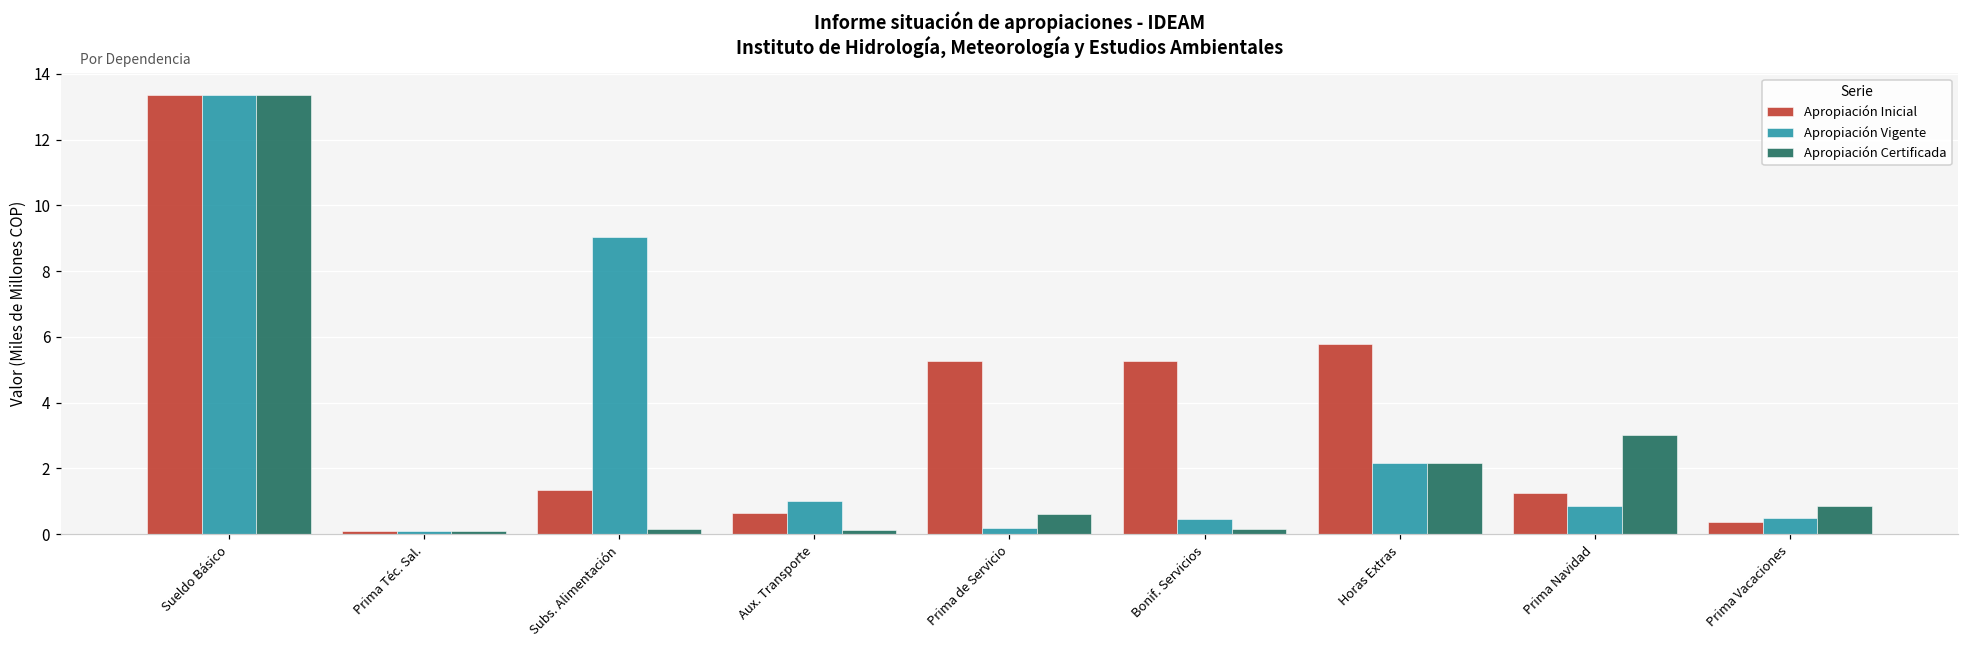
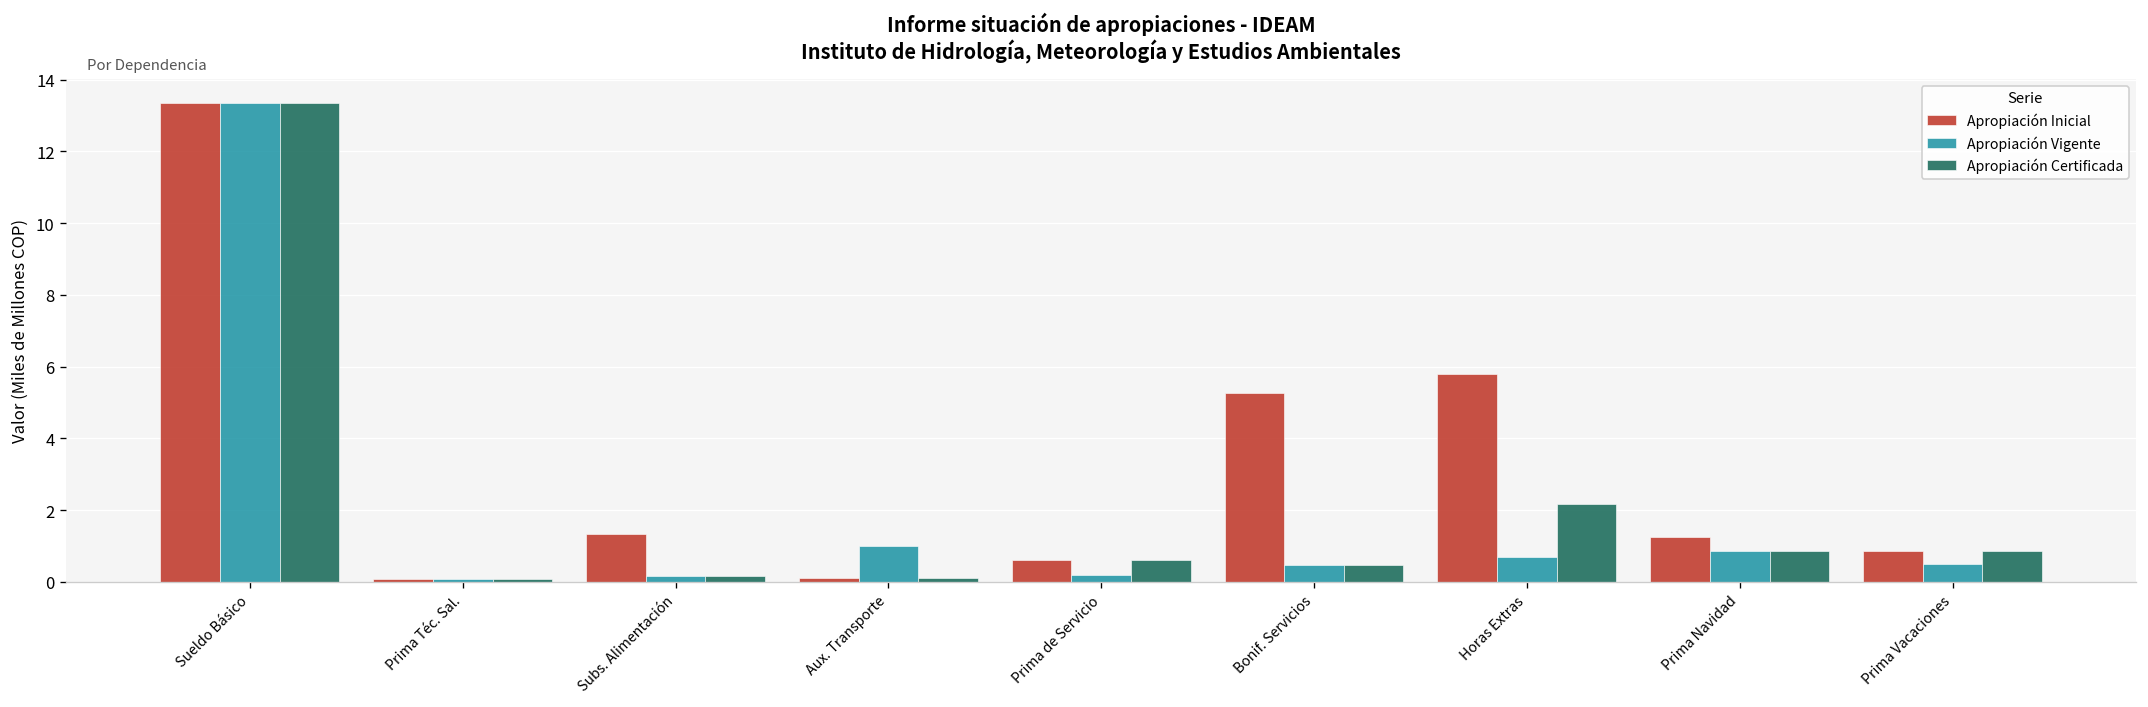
  {
    "Apropiación Inicial": {
      "Sueldo Básico": 13.4,
      "Prima Téc. Sal.": 0.1,
      "Subs. Alimentación": 1.3,
-     "Aux. Transporte": 0.6,
-     "Prima de Servicio": 5.3,
+     "Aux. Transporte": 0.1,
+     "Prima de Servicio": 0.6,
      "Bonif. Servicios": 5.3,
      "Horas Extras": 5.8,
      "Prima Navidad": 1.3,
-     "Prima Vacaciones": 0.4
+     "Prima Vacaciones": 0.9
    },
    "Apropiación Vigente": {
      "Sueldo Básico": 13.4,
      "Prima Téc. Sal.": 0.1,
-     "Subs. Alimentación": 9.0,
+     "Subs. Alimentación": 0.2,
      "Aux. Transporte": 1.0,
      "Prima de Servicio": 0.2,
      "Bonif. Servicios": 0.5,
-     "Horas Extras": 2.2,
+     "Horas Extras": 0.7,
      "Prima Navidad": 0.9,
      "Prima Vacaciones": 0.5
    },
    "Apropiación Certificada": {
      "Sueldo Básico": 13.4,
      "Prima Téc. Sal.": 0.1,
      "Subs. Alimentación": 0.2,
      "Aux. Transporte": 0.1,
      "Prima de Servicio": 0.6,
-     "Bonif. Servicios": 0.2,
+     "Bonif. Servicios": 0.5,
      "Horas Extras": 2.2,
-     "Prima Navidad": 3.0,
+     "Prima Navidad": 0.9,
      "Prima Vacaciones": 0.9
    }
  }
